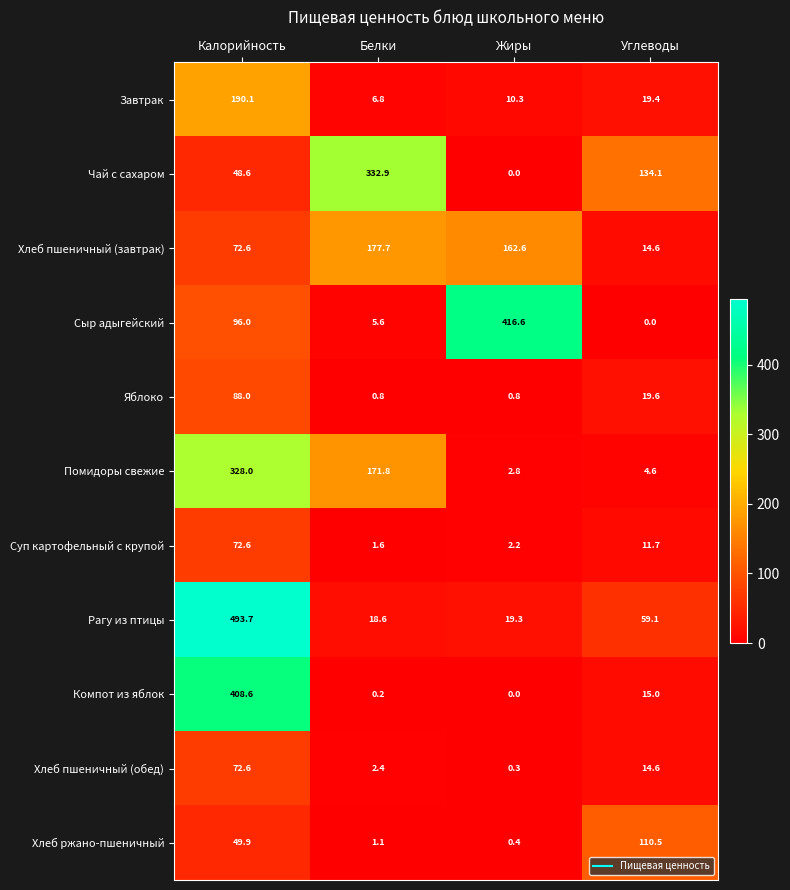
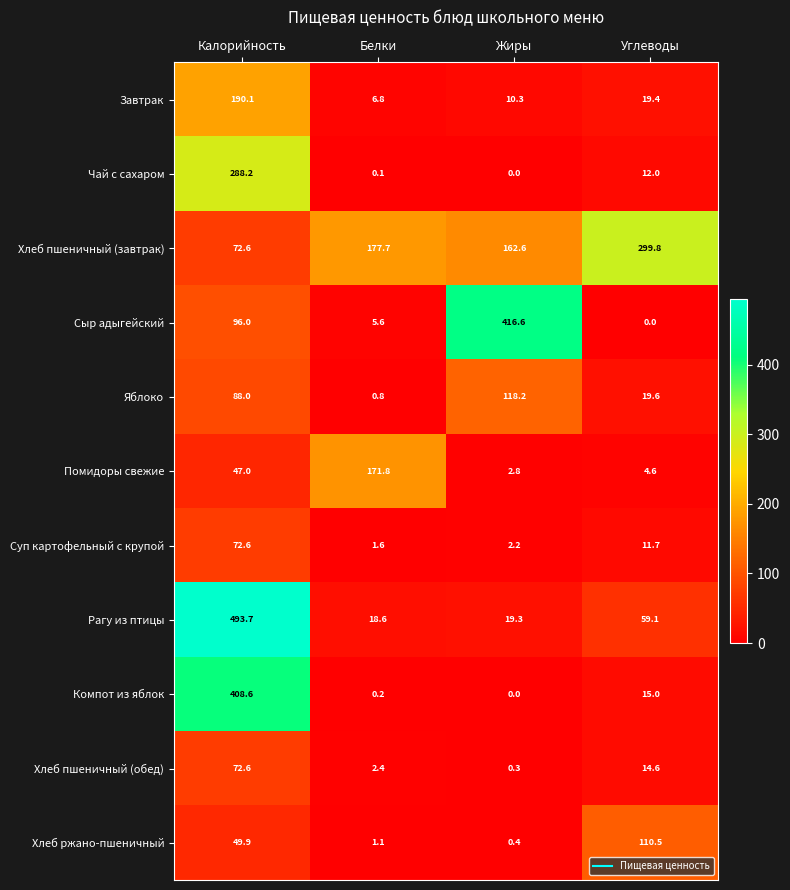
  {
    "Завтрак": {
      "Калорийность": 190.1,
      "Белки": 6.8,
      "Жиры": 10.3,
      "Углеводы": 19.4
    },
    "Чай с сахаром": {
-     "Калорийность": 48.6,
-     "Белки": 332.9,
+     "Калорийность": 288.2,
+     "Белки": 0.1,
      "Жиры": 0.0,
-     "Углеводы": 134.1
+     "Углеводы": 12.0
    },
    "Хлеб пшеничный (завтрак)": {
      "Калорийность": 72.6,
      "Белки": 177.7,
      "Жиры": 162.6,
-     "Углеводы": 14.6
+     "Углеводы": 299.8
    },
    "Сыр адыгейский": {
      "Калорийность": 96.0,
      "Белки": 5.6,
      "Жиры": 416.6,
      "Углеводы": 0.0
    },
    "Яблоко": {
      "Калорийность": 88.0,
      "Белки": 0.8,
-     "Жиры": 0.8,
+     "Жиры": 118.2,
      "Углеводы": 19.6
    },
    "Помидоры свежие": {
-     "Калорийность": 328.0,
+     "Калорийность": 47.0,
      "Белки": 171.8,
      "Жиры": 2.8,
      "Углеводы": 4.6
    },
    "Суп картофельный с крупой": {
      "Калорийность": 72.6,
      "Белки": 1.6,
      "Жиры": 2.2,
      "Углеводы": 11.7
    },
    "Рагу из птицы": {
      "Калорийность": 493.7,
      "Белки": 18.6,
      "Жиры": 19.3,
      "Углеводы": 59.1
    },
    "Компот из яблок": {
      "Калорийность": 408.6,
      "Белки": 0.2,
      "Жиры": 0.0,
      "Углеводы": 15.0
    },
    "Хлеб пшеничный (обед)": {
      "Калорийность": 72.6,
      "Белки": 2.4,
      "Жиры": 0.3,
      "Углеводы": 14.6
    },
    "Хлеб ржано-пшеничный": {
      "Калорийность": 49.9,
      "Белки": 1.1,
      "Жиры": 0.4,
      "Углеводы": 110.5
    }
  }
